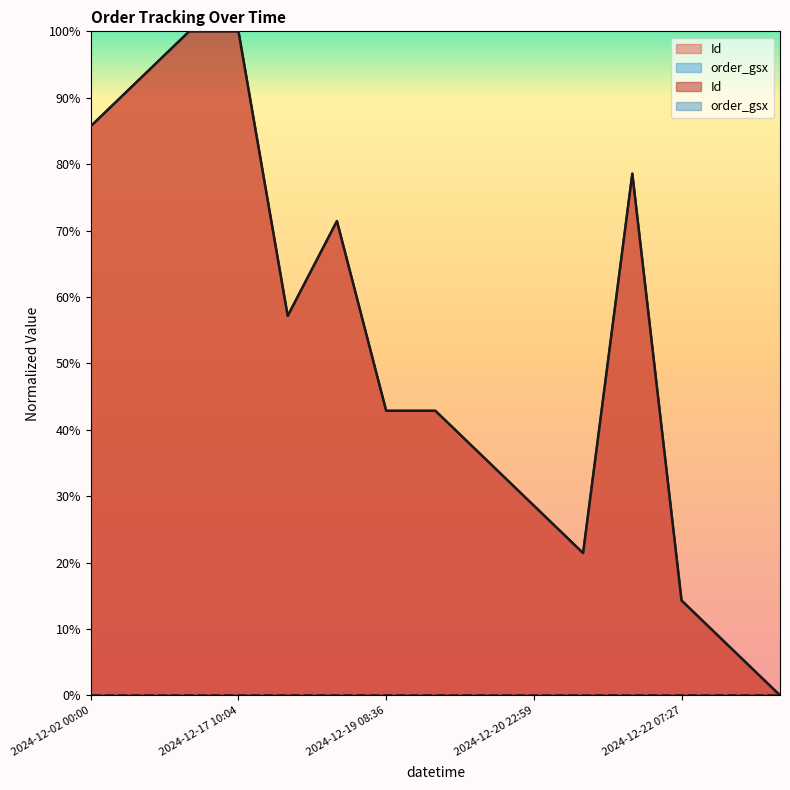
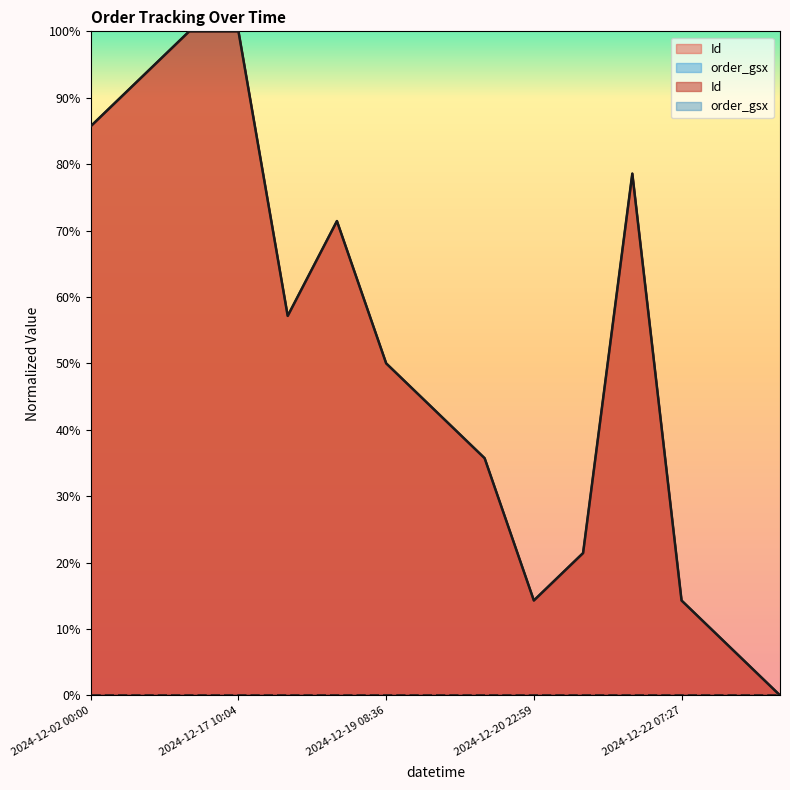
  {
    "Id": {
      "2024-12-02 00:00": "86%",
      "2024-12-17 10:04": "100%",
-     "2024-12-19 08:36": "43%",
-     "2024-12-20 22:59": "29%",
+     "2024-12-19 08:36": "50%",
+     "2024-12-20 22:59": "14%",
      "2024-12-22 07:27": "14%"
    },
    "order_gsx": {
      "2024-12-02 00:00": "0%",
      "2024-12-17 10:04": "0%",
      "2024-12-19 08:36": "0%",
      "2024-12-20 22:59": "0%",
      "2024-12-22 07:27": "0%"
    }
  }
